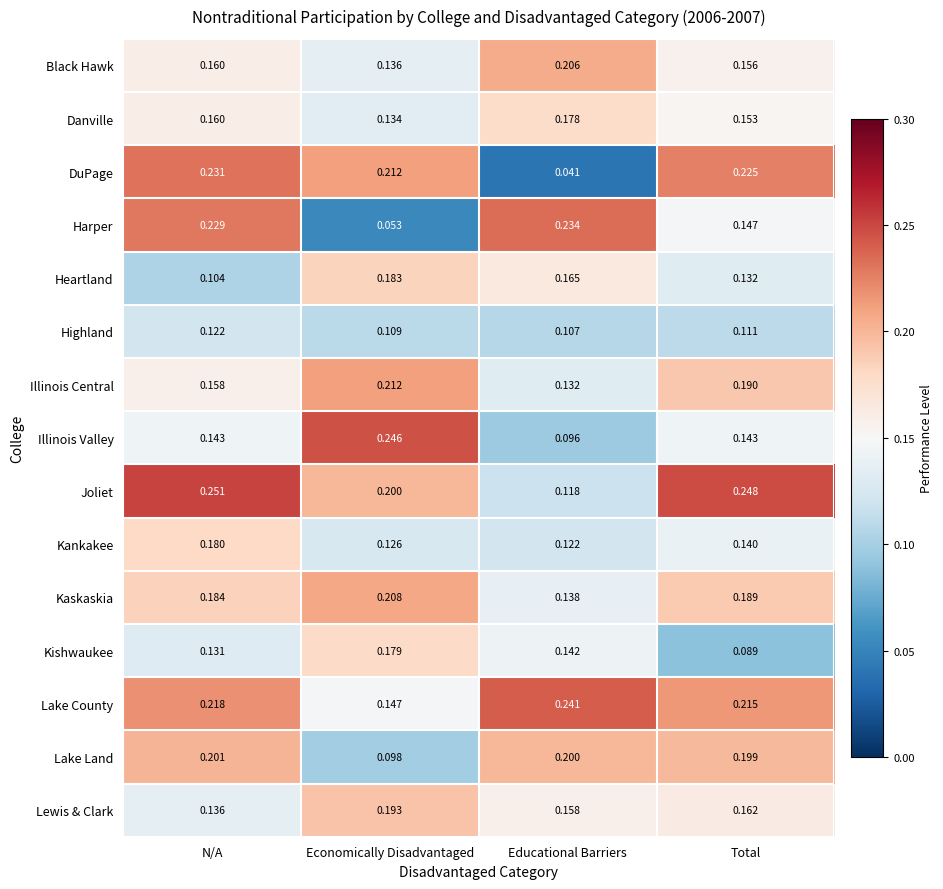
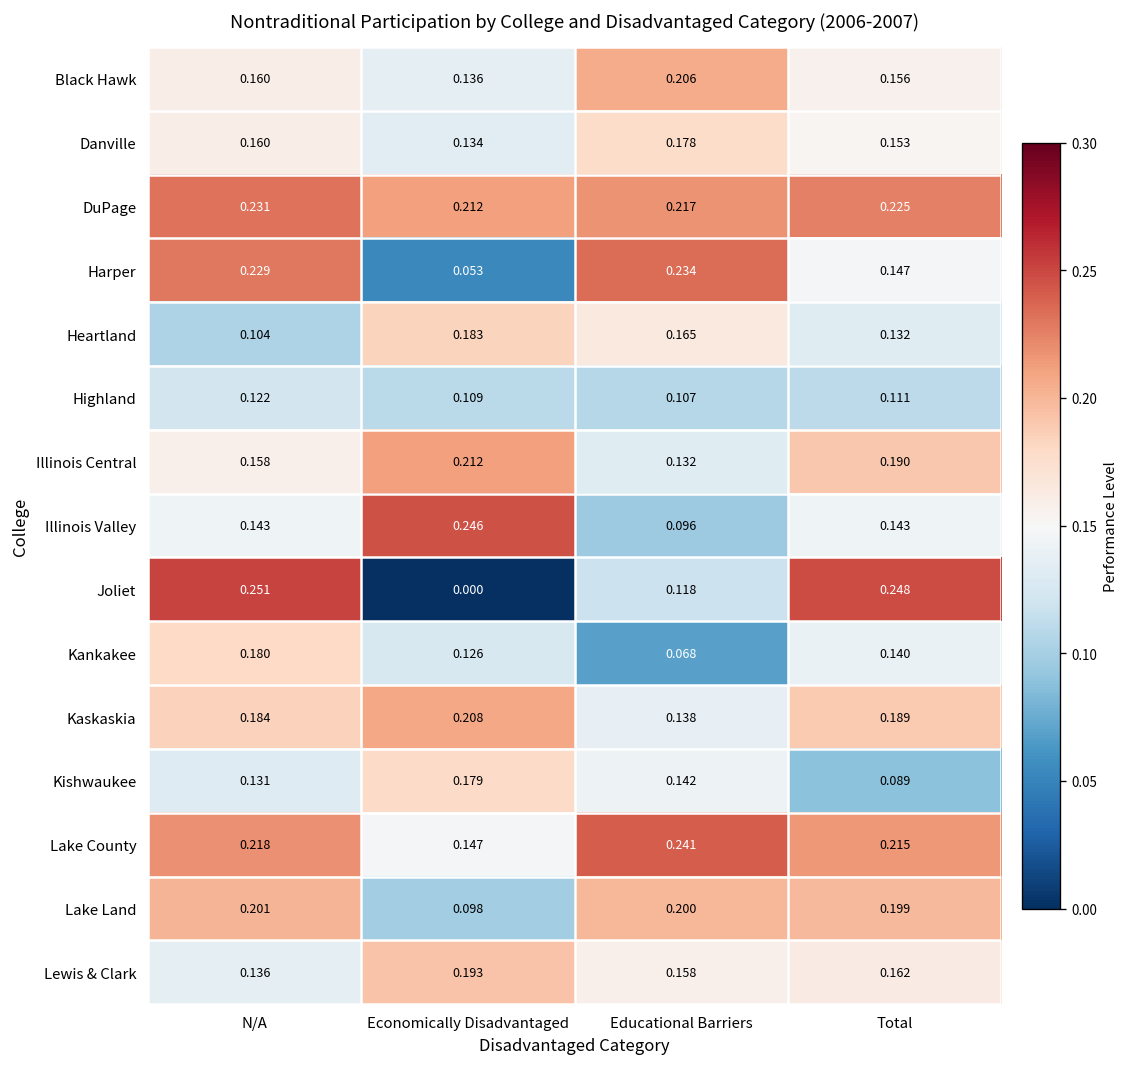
  {
    "Black Hawk": {
      "N/A": 0.160,
      "Economically Disadvantaged": 0.136,
      "Educational Barriers": 0.206,
      "Total": 0.156
    },
    "Danville": {
      "N/A": 0.160,
      "Economically Disadvantaged": 0.134,
      "Educational Barriers": 0.178,
      "Total": 0.153
    },
    "DuPage": {
      "N/A": 0.231,
      "Economically Disadvantaged": 0.212,
-     "Educational Barriers": 0.041,
+     "Educational Barriers": 0.217,
      "Total": 0.225
    },
    "Harper": {
      "N/A": 0.229,
      "Economically Disadvantaged": 0.053,
      "Educational Barriers": 0.234,
      "Total": 0.147
    },
    "Heartland": {
      "N/A": 0.104,
      "Economically Disadvantaged": 0.183,
      "Educational Barriers": 0.165,
      "Total": 0.132
    },
    "Highland": {
      "N/A": 0.122,
      "Economically Disadvantaged": 0.109,
      "Educational Barriers": 0.107,
      "Total": 0.111
    },
    "Illinois Central": {
      "N/A": 0.158,
      "Economically Disadvantaged": 0.212,
      "Educational Barriers": 0.132,
      "Total": 0.190
    },
    "Illinois Valley": {
      "N/A": 0.143,
      "Economically Disadvantaged": 0.246,
      "Educational Barriers": 0.096,
      "Total": 0.143
    },
    "Joliet": {
      "N/A": 0.251,
-     "Economically Disadvantaged": 0.200,
+     "Economically Disadvantaged": 0.000,
      "Educational Barriers": 0.118,
      "Total": 0.248
    },
    "Kankakee": {
      "N/A": 0.180,
      "Economically Disadvantaged": 0.126,
-     "Educational Barriers": 0.122,
+     "Educational Barriers": 0.068,
      "Total": 0.140
    },
    "Kaskaskia": {
      "N/A": 0.184,
      "Economically Disadvantaged": 0.208,
      "Educational Barriers": 0.138,
      "Total": 0.189
    },
    "Kishwaukee": {
      "N/A": 0.131,
      "Economically Disadvantaged": 0.179,
      "Educational Barriers": 0.142,
      "Total": 0.089
    },
    "Lake County": {
      "N/A": 0.218,
      "Economically Disadvantaged": 0.147,
      "Educational Barriers": 0.241,
      "Total": 0.215
    },
    "Lake Land": {
      "N/A": 0.201,
      "Economically Disadvantaged": 0.098,
      "Educational Barriers": 0.200,
      "Total": 0.199
    },
    "Lewis & Clark": {
      "N/A": 0.136,
      "Economically Disadvantaged": 0.193,
      "Educational Barriers": 0.158,
      "Total": 0.162
    }
  }
